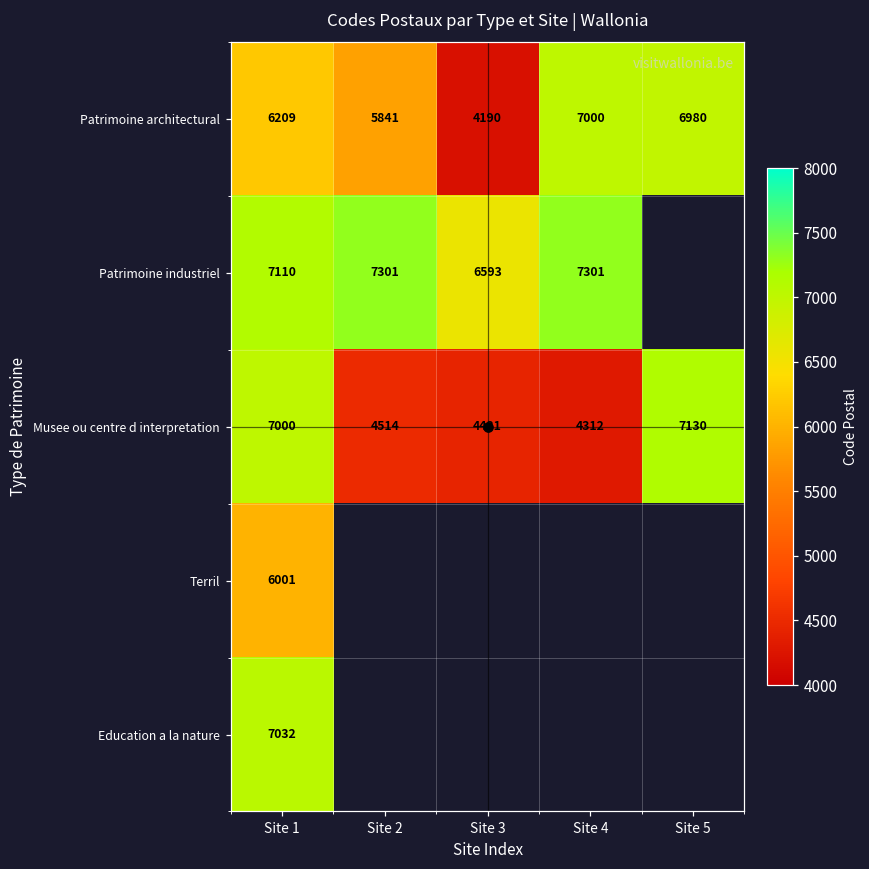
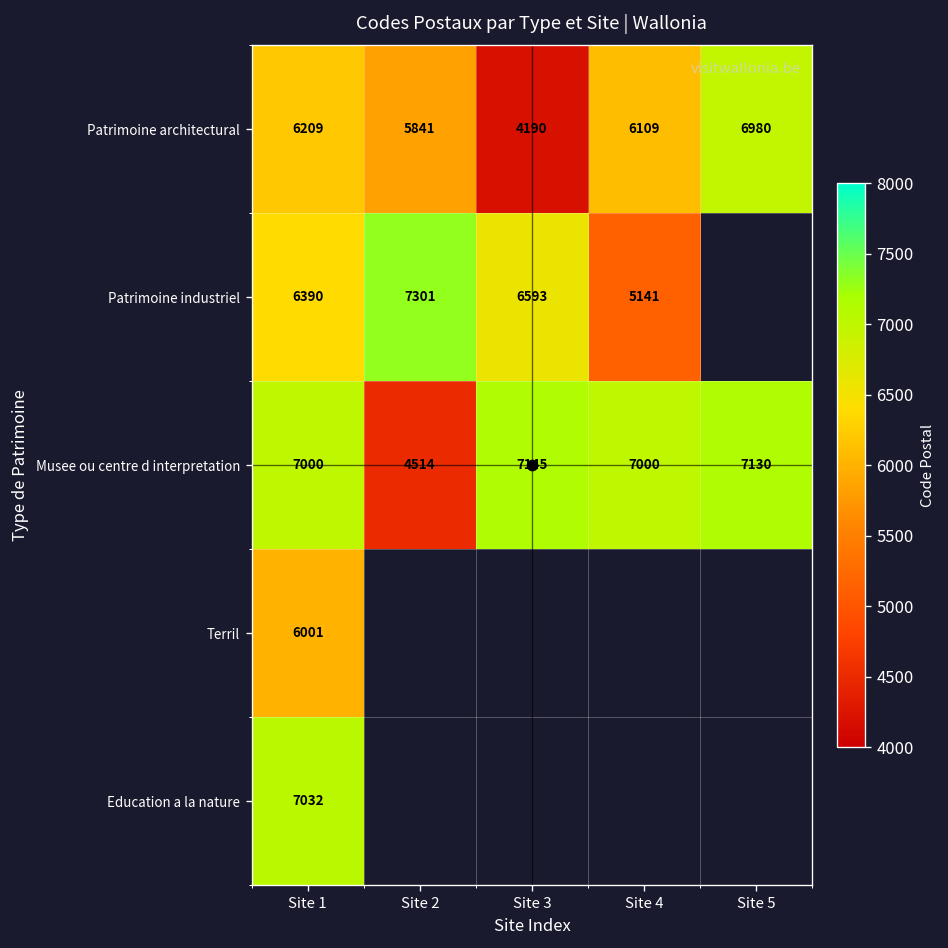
  {
    "Patrimoine architectural": {
      "Site 1": 6209,
      "Site 2": 5841,
      "Site 3": 4190,
-     "Site 4": 7000
+     "Site 4": 6109
    },
    "Patrimoine industriel": {
-     "Site 1": 7110,
+     "Site 1": 6390,
      "Site 2": 7301,
      "Site 3": 6593,
-     "Site 4": 7301
+     "Site 4": 5141
    },
    "Musee ou centre d interpretation": {
      "Site 1": 7000,
      "Site 2": 4514,
-     "Site 3": 4431,
-     "Site 4": 4312,
+     "Site 3": 7145,
+     "Site 4": 7000,
      "Site 5": 7130
    },
    "Terril": {
      "Site 1": 6001
    },
    "Education a la nature": {
      "Site 1": 7032
    }
  }
